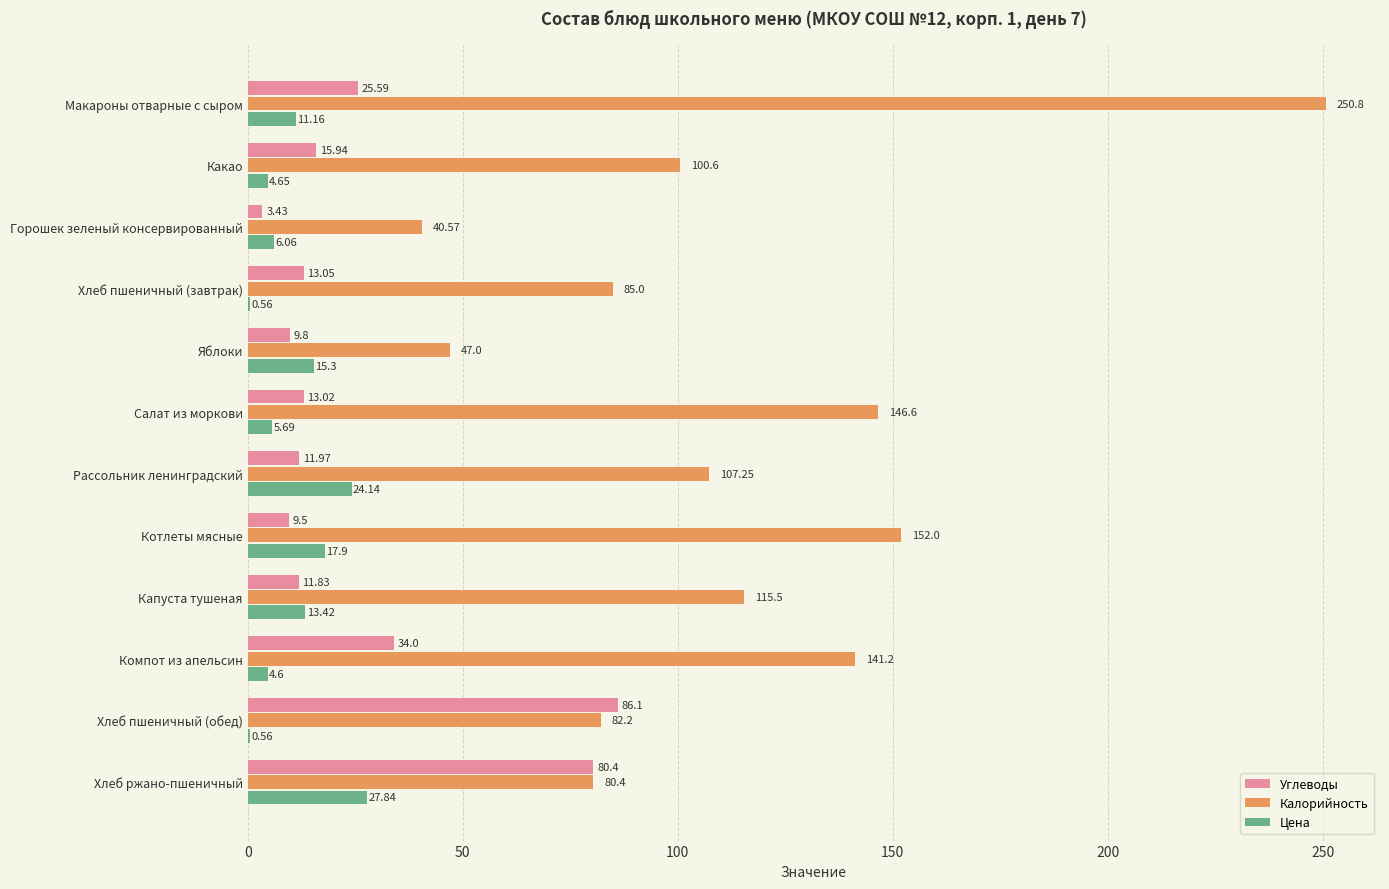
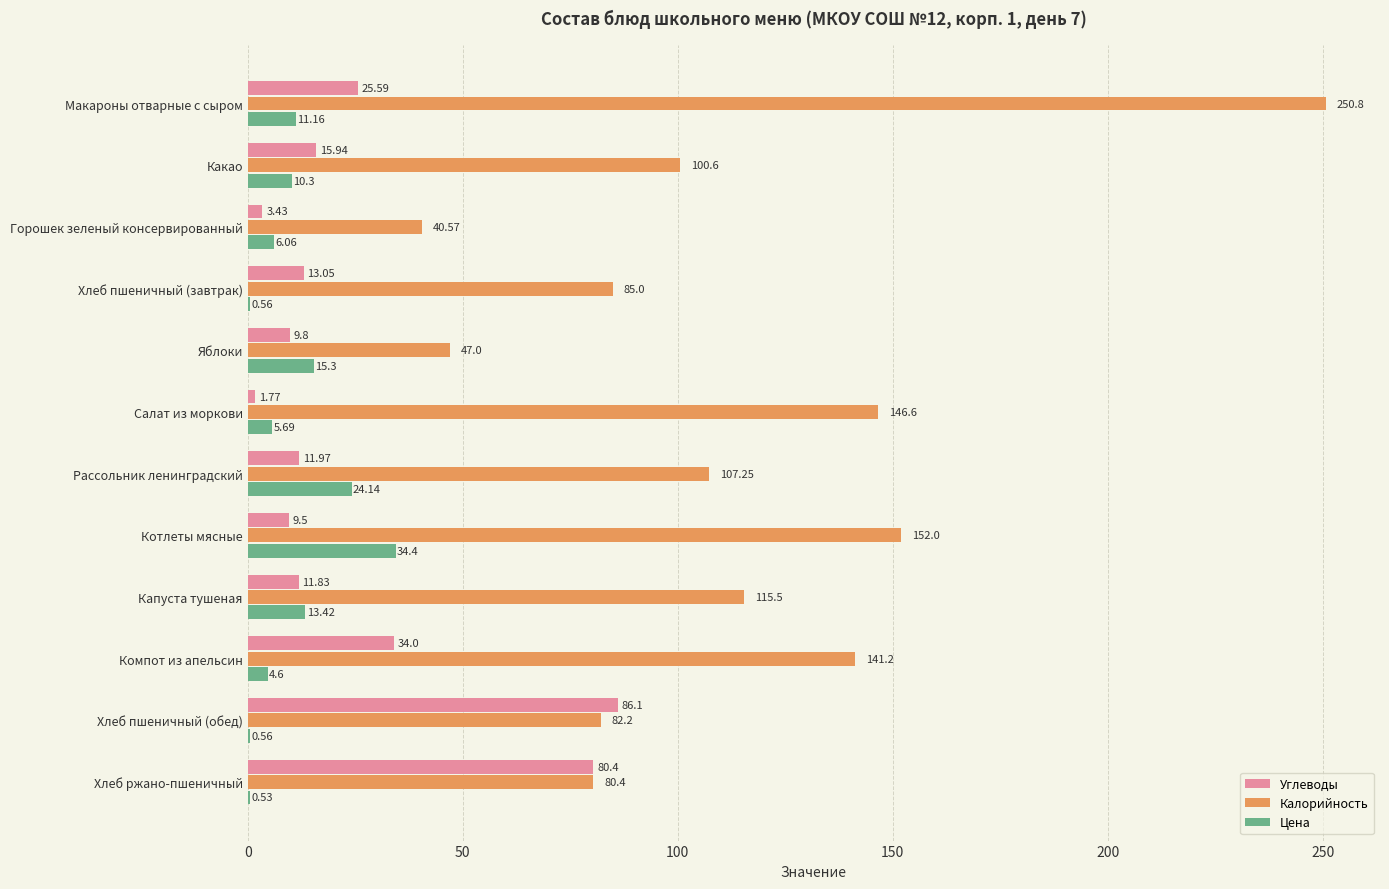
  {
    "Углеводы": {
      "Макароны отварные с сыром": 25.59,
      "Какао": 15.94,
      "Горошек зеленый консервированный": 3.43,
      "Хлеб пшеничный (завтрак)": 13.05,
      "Яблоки": 9.8,
-     "Салат из моркови": 13.02,
+     "Салат из моркови": 1.77,
      "Рассольник ленинградский": 11.97,
      "Котлеты мясные": 9.5,
      "Капуста тушеная": 11.83,
      "Компот из апельсин": 34.0,
      "Хлеб пшеничный (обед)": 86.1,
      "Хлеб ржано-пшеничный": 80.4
    },
    "Калорийность": {
      "Макароны отварные с сыром": 250.8,
      "Какао": 100.6,
      "Горошек зеленый консервированный": 40.57,
      "Хлеб пшеничный (завтрак)": 85.0,
      "Яблоки": 47.0,
      "Салат из моркови": 146.6,
      "Рассольник ленинградский": 107.25,
      "Котлеты мясные": 152.0,
      "Капуста тушеная": 115.5,
      "Компот из апельсин": 141.2,
      "Хлеб пшеничный (обед)": 82.2,
      "Хлеб ржано-пшеничный": 80.4
    },
    "Цена": {
      "Макароны отварные с сыром": 11.16,
-     "Какао": 4.65,
+     "Какао": 10.3,
      "Горошек зеленый консервированный": 6.06,
      "Хлеб пшеничный (завтрак)": 0.56,
      "Яблоки": 15.3,
      "Салат из моркови": 5.69,
      "Рассольник ленинградский": 24.14,
-     "Котлеты мясные": 17.9,
+     "Котлеты мясные": 34.4,
      "Капуста тушеная": 13.42,
      "Компот из апельсин": 4.6,
      "Хлеб пшеничный (обед)": 0.56,
-     "Хлеб ржано-пшеничный": 27.84
+     "Хлеб ржано-пшеничный": 0.53
    }
  }
